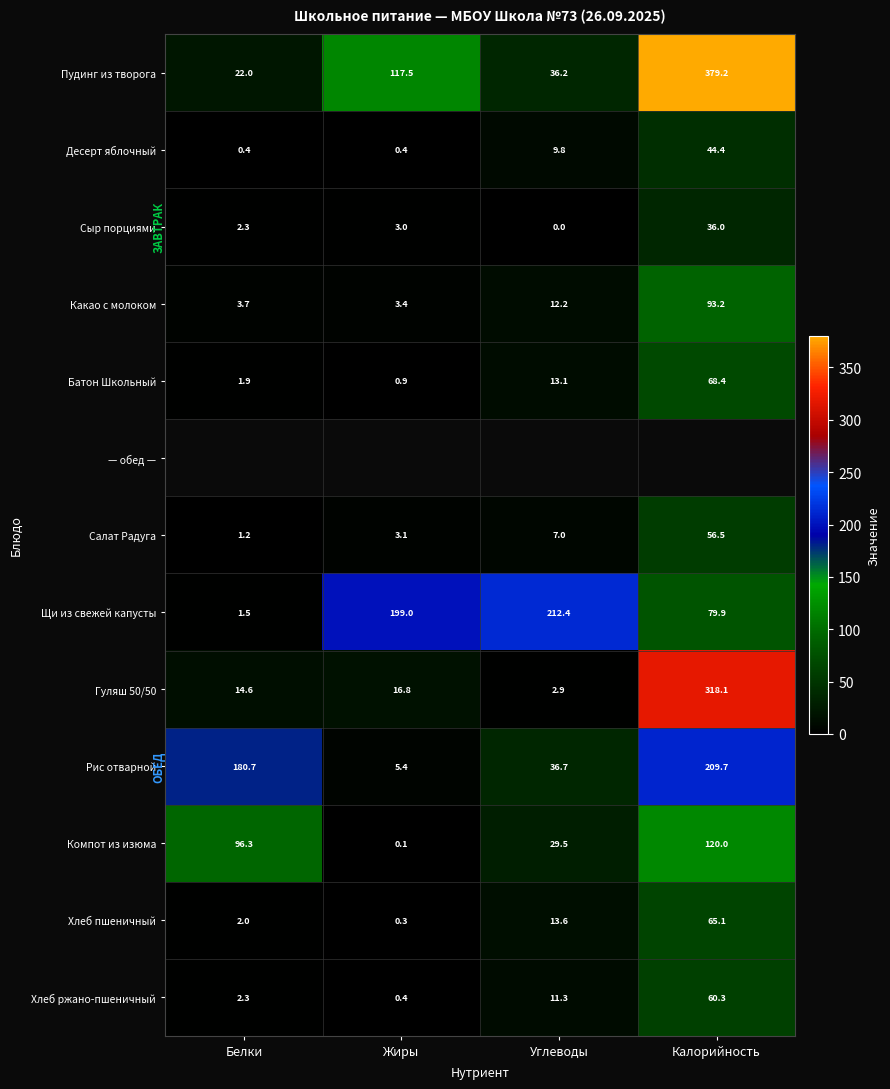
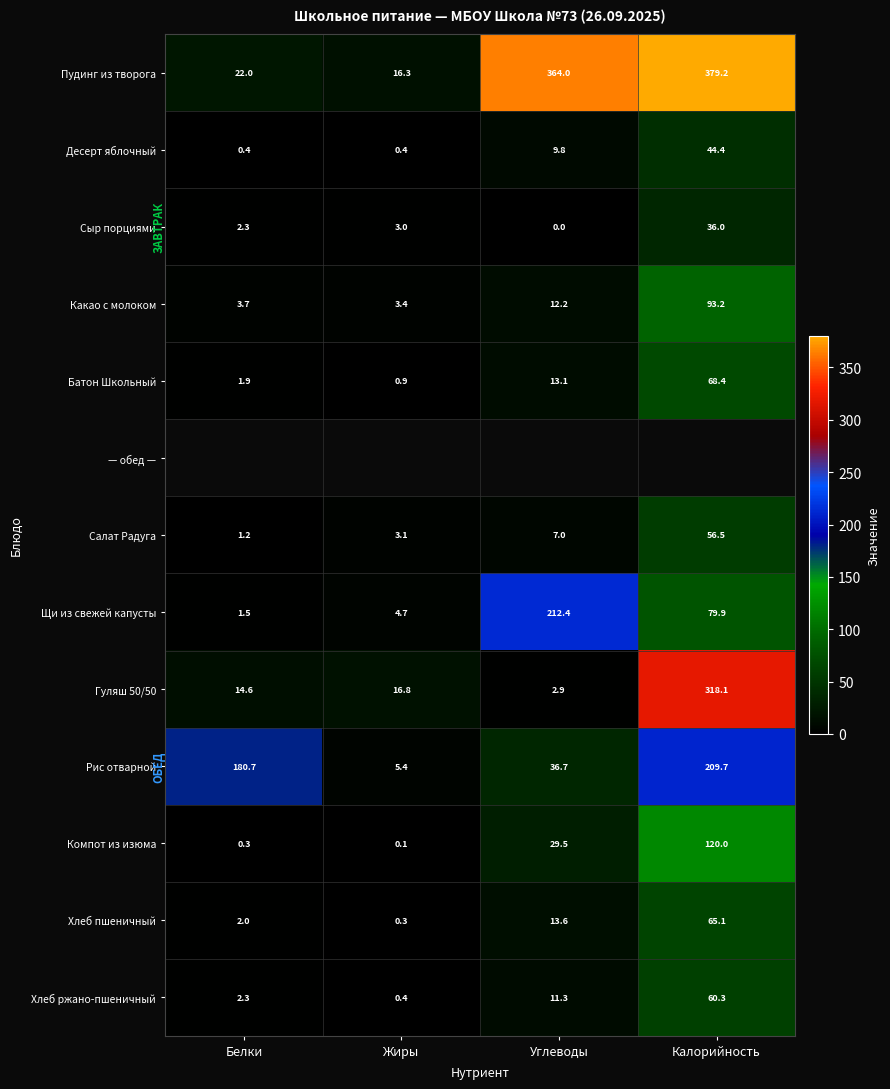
  {
    "Пудинг из творога": {
      "Белки": 22.0,
-     "Жиры": 117.5,
-     "Углеводы": 36.2,
+     "Жиры": 16.3,
+     "Углеводы": 364.0,
      "Калорийность": 379.2
    },
    "Десерт яблочный": {
      "Белки": 0.4,
      "Жиры": 0.4,
      "Углеводы": 9.8,
      "Калорийность": 44.4
    },
    "Сыр порциями": {
      "Белки": 2.3,
      "Жиры": 3.0,
      "Углеводы": 0.0,
      "Калорийность": 36.0
    },
    "Какао с молоком": {
      "Белки": 3.7,
      "Жиры": 3.4,
      "Углеводы": 12.2,
      "Калорийность": 93.2
    },
    "Батон Школьный": {
      "Белки": 1.9,
      "Жиры": 0.9,
      "Углеводы": 13.1,
      "Калорийность": 68.4
    },
    "Салат Радуга": {
      "Белки": 1.2,
      "Жиры": 3.1,
      "Углеводы": 7.0,
      "Калорийность": 56.5
    },
    "Щи из свежей капусты": {
      "Белки": 1.5,
-     "Жиры": 199.0,
+     "Жиры": 4.7,
      "Углеводы": 212.4,
      "Калорийность": 79.9
    },
    "Гуляш 50/50": {
      "Белки": 14.6,
      "Жиры": 16.8,
      "Углеводы": 2.9,
      "Калорийность": 318.1
    },
    "Рис отварной": {
      "Белки": 180.7,
      "Жиры": 5.4,
      "Углеводы": 36.7,
      "Калорийность": 209.7
    },
    "Компот из изюма": {
-     "Белки": 96.3,
+     "Белки": 0.3,
      "Жиры": 0.1,
      "Углеводы": 29.5,
      "Калорийность": 120.0
    },
    "Хлеб пшеничный": {
      "Белки": 2.0,
      "Жиры": 0.3,
      "Углеводы": 13.6,
      "Калорийность": 65.1
    },
    "Хлеб ржано-пшеничный": {
      "Белки": 2.3,
      "Жиры": 0.4,
      "Углеводы": 11.3,
      "Калорийность": 60.3
    }
  }
